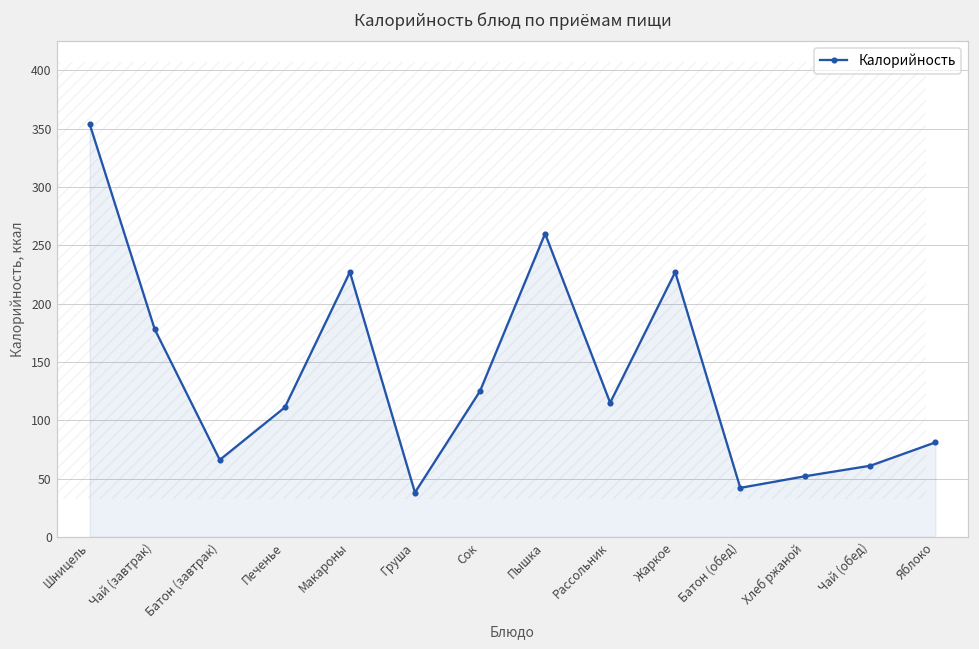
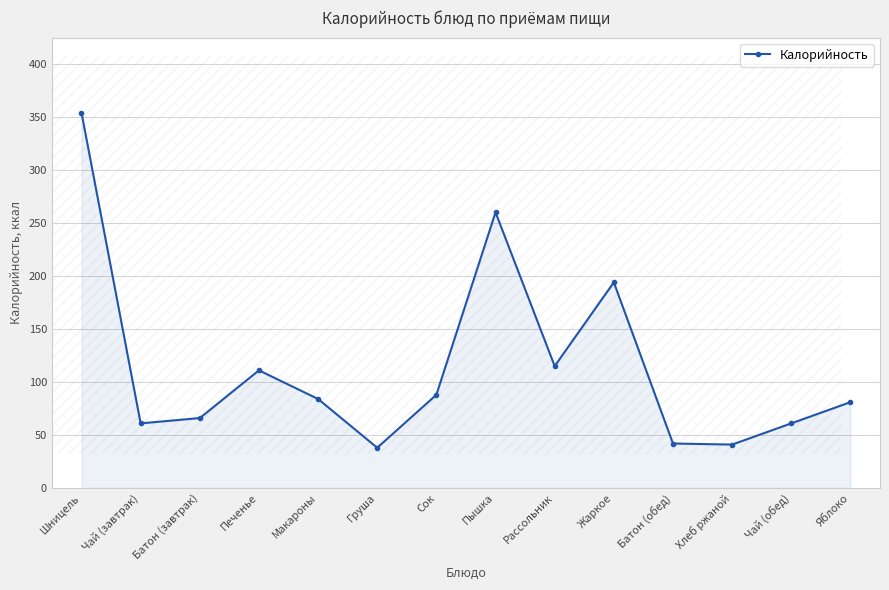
  {
    "Шницель": 354,
-   "Чай (завтрак)": 178,
+   "Чай (завтрак)": 61,
    "Батон (завтрак)": 66,
    "Печенье": 111,
-   "Макароны": 227,
+   "Макароны": 84,
    "Груша": 38,
-   "Сок": 125,
+   "Сок": 88,
    "Пышка": 260,
    "Рассольник": 115,
-   "Жаркое": 227,
+   "Жаркое": 194,
    "Батон (обед)": 42,
-   "Хлеб ржаной": 52,
+   "Хлеб ржаной": 41,
    "Чай (обед)": 61,
    "Яблоко": 81
  }
